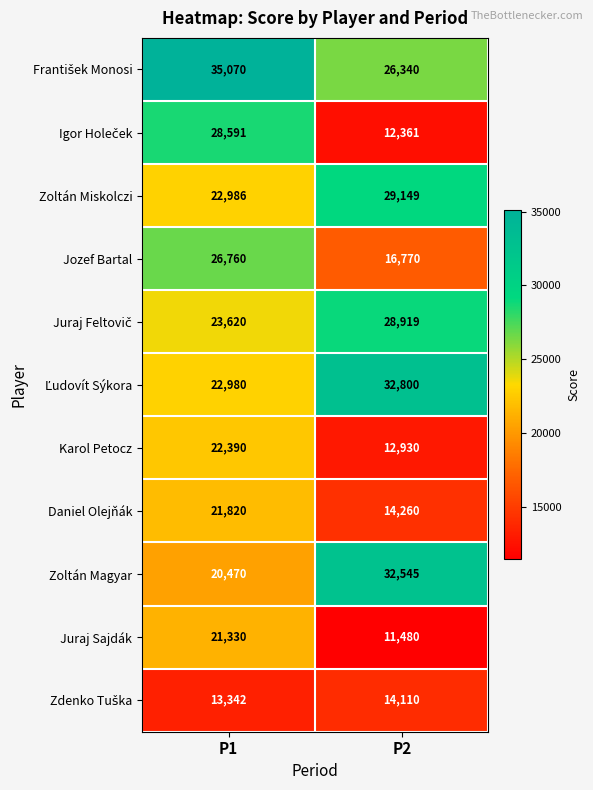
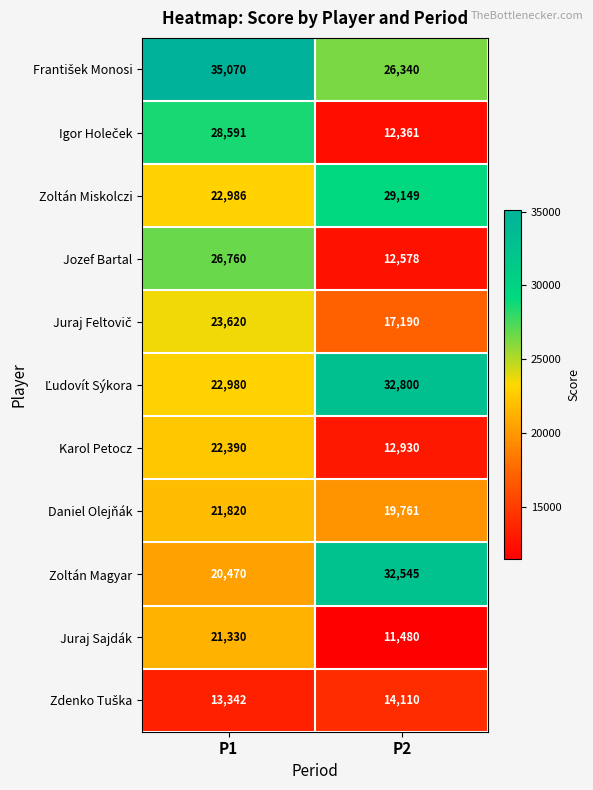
  {
    "František Monosi": {
      "P1": "35,070",
      "P2": "26,340"
    },
    "Igor Holeček": {
      "P1": "28,591",
      "P2": "12,361"
    },
    "Zoltán Miskolczi": {
      "P1": "22,986",
      "P2": "29,149"
    },
    "Jozef Bartal": {
      "P1": "26,760",
-     "P2": "16,770"
+     "P2": "12,578"
    },
    "Juraj Feltovič": {
      "P1": "23,620",
-     "P2": "28,919"
+     "P2": "17,190"
    },
    "Ľudovít Sýkora": {
      "P1": "22,980",
      "P2": "32,800"
    },
    "Karol Petocz": {
      "P1": "22,390",
      "P2": "12,930"
    },
    "Daniel Olejňák": {
      "P1": "21,820",
-     "P2": "14,260"
+     "P2": "19,761"
    },
    "Zoltán Magyar": {
      "P1": "20,470",
      "P2": "32,545"
    },
    "Juraj Sajdák": {
      "P1": "21,330",
      "P2": "11,480"
    },
    "Zdenko Tuška": {
      "P1": "13,342",
      "P2": "14,110"
    }
  }
